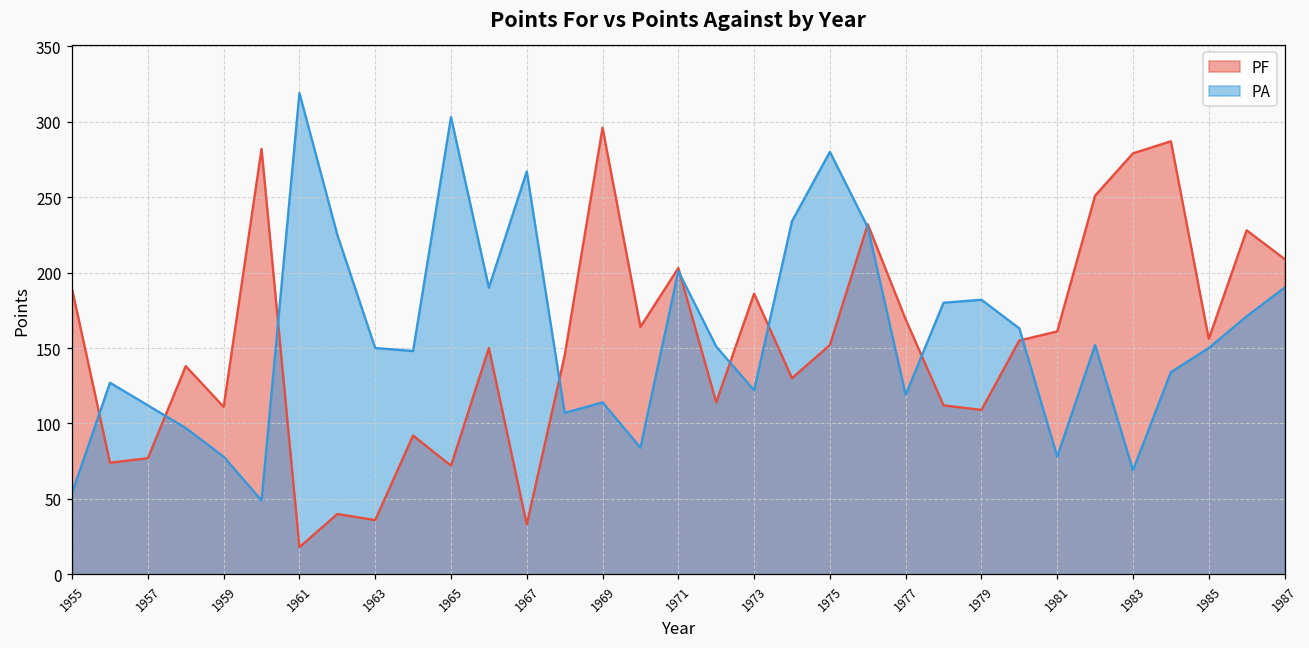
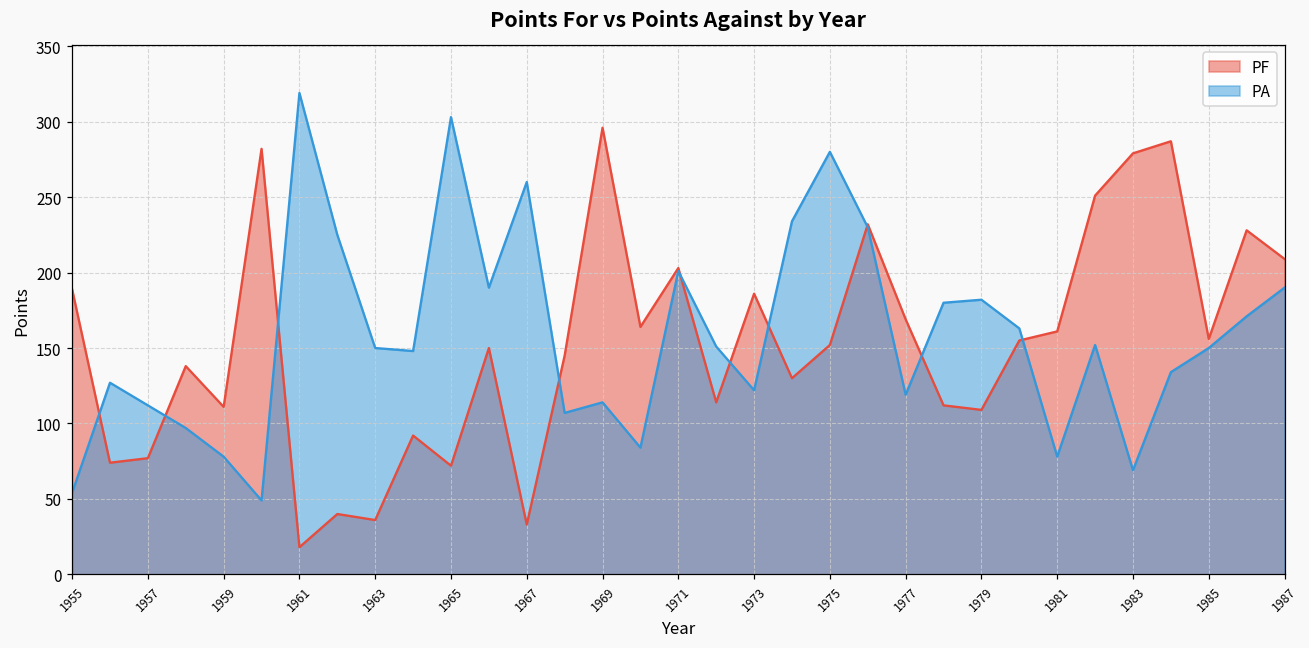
  {
    "PF": {
      "1955": 189,
      "1957": 77,
      "1959": 111,
      "1961": 18,
      "1963": 36,
      "1965": 72,
      "1967": 33,
      "1969": 296,
      "1971": 203,
      "1973": 186,
      "1975": 152,
      "1977": 169,
      "1979": 109,
      "1981": 161,
      "1983": 279,
      "1985": 156,
      "1987": 209
    },
    "PA": {
      "1955": 54,
      "1957": 112,
      "1959": 78,
      "1961": 319,
      "1963": 150,
      "1965": 303,
-     "1967": 267,
+     "1967": 260,
      "1969": 114,
      "1971": 201,
      "1973": 122,
      "1975": 280,
      "1977": 119,
      "1979": 182,
      "1981": 78,
      "1983": 69,
      "1985": 150,
      "1987": 190
    }
  }
